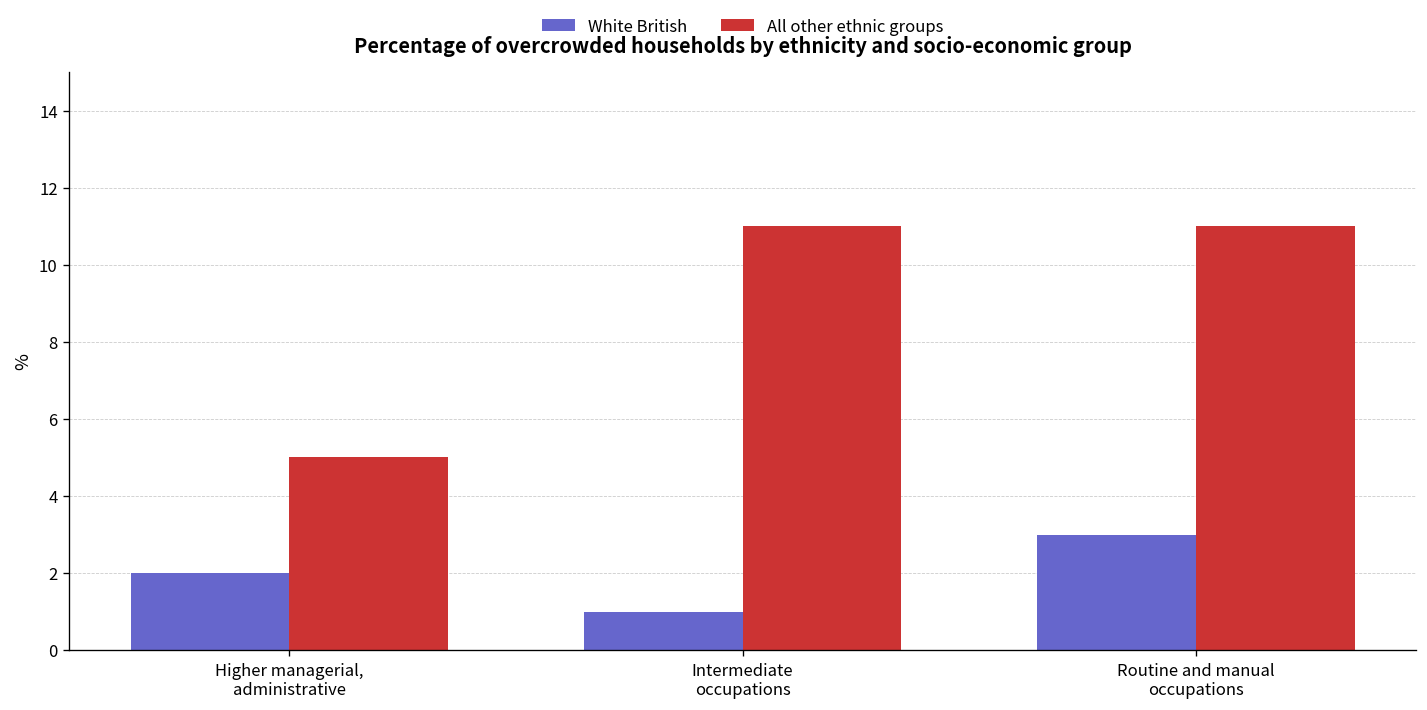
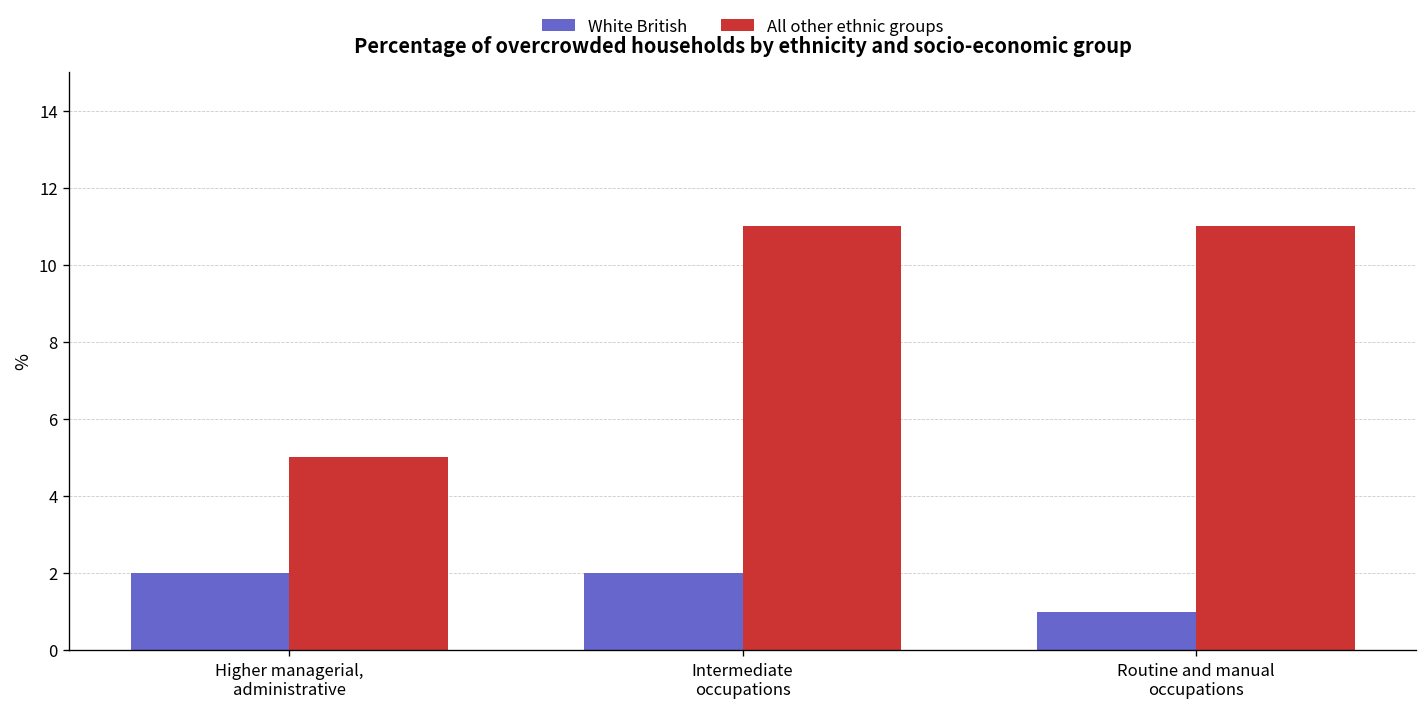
  {
    "White British": {
      "Higher managerial, administrative": 2,
-     "Intermediate occupations": 1,
-     "Routine and manual occupations": 3
+     "Intermediate occupations": 2,
+     "Routine and manual occupations": 1
    },
    "All other ethnic groups": {
      "Higher managerial, administrative": 5,
      "Intermediate occupations": 11,
      "Routine and manual occupations": 11
    }
  }
